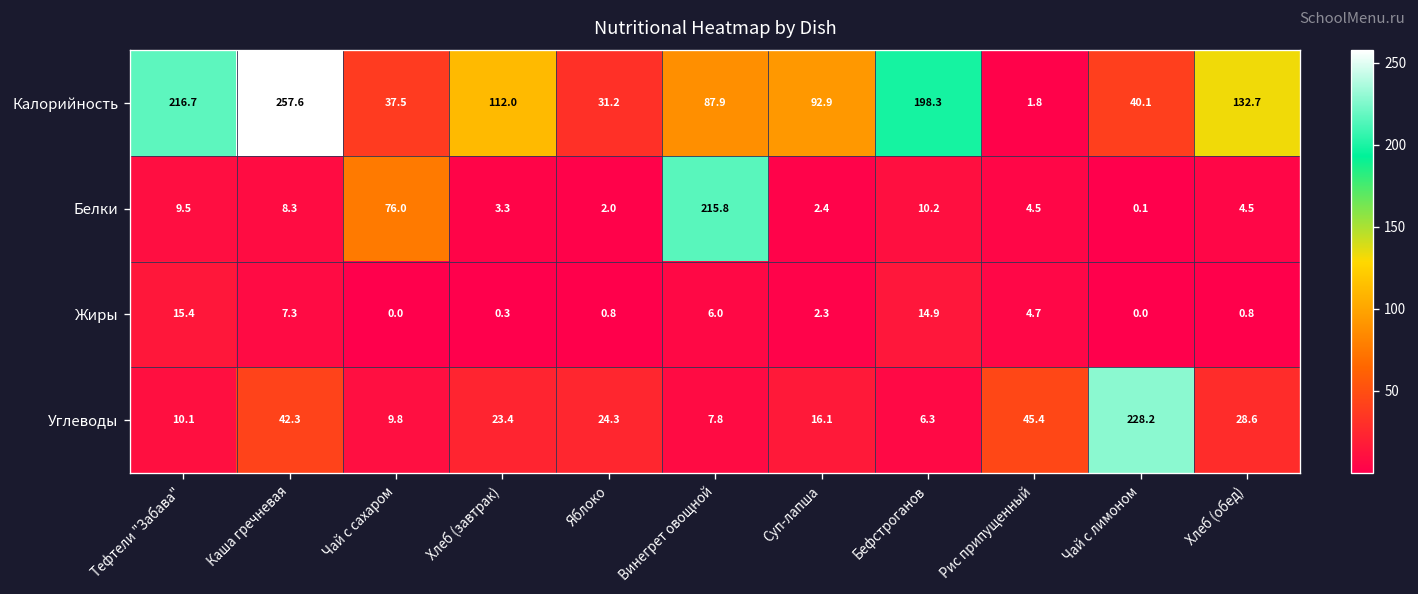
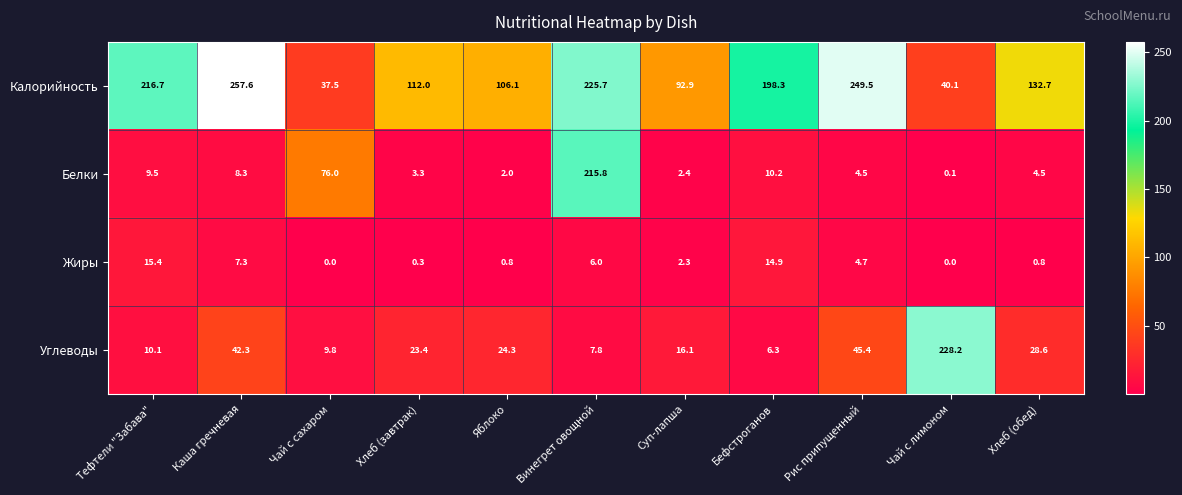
  {
    "Калорийность": {
      "Тефтели \"Забава\"": 216.7,
      "Каша гречневая": 257.6,
      "Чай с сахаром": 37.5,
      "Хлеб (завтрак)": 112.0,
-     "Яблоко": 31.2,
-     "Винегрет овощной": 87.9,
+     "Яблоко": 106.1,
+     "Винегрет овощной": 225.7,
      "Суп-лапша": 92.9,
      "Бефстроганов": 198.3,
-     "Рис припущенный": 1.8,
+     "Рис припущенный": 249.5,
      "Чай с лимоном": 40.1,
      "Хлеб (обед)": 132.7
    },
    "Белки": {
      "Тефтели \"Забава\"": 9.5,
      "Каша гречневая": 8.3,
      "Чай с сахаром": 76.0,
      "Хлеб (завтрак)": 3.3,
      "Яблоко": 2.0,
      "Винегрет овощной": 215.8,
      "Суп-лапша": 2.4,
      "Бефстроганов": 10.2,
      "Рис припущенный": 4.5,
      "Чай с лимоном": 0.1,
      "Хлеб (обед)": 4.5
    },
    "Жиры": {
      "Тефтели \"Забава\"": 15.4,
      "Каша гречневая": 7.3,
      "Чай с сахаром": 0.0,
      "Хлеб (завтрак)": 0.3,
      "Яблоко": 0.8,
      "Винегрет овощной": 6.0,
      "Суп-лапша": 2.3,
      "Бефстроганов": 14.9,
      "Рис припущенный": 4.7,
      "Чай с лимоном": 0.0,
      "Хлеб (обед)": 0.8
    },
    "Углеводы": {
      "Тефтели \"Забава\"": 10.1,
      "Каша гречневая": 42.3,
      "Чай с сахаром": 9.8,
      "Хлеб (завтрак)": 23.4,
      "Яблоко": 24.3,
      "Винегрет овощной": 7.8,
      "Суп-лапша": 16.1,
      "Бефстроганов": 6.3,
      "Рис припущенный": 45.4,
      "Чай с лимоном": 228.2,
      "Хлеб (обед)": 28.6
    }
  }
